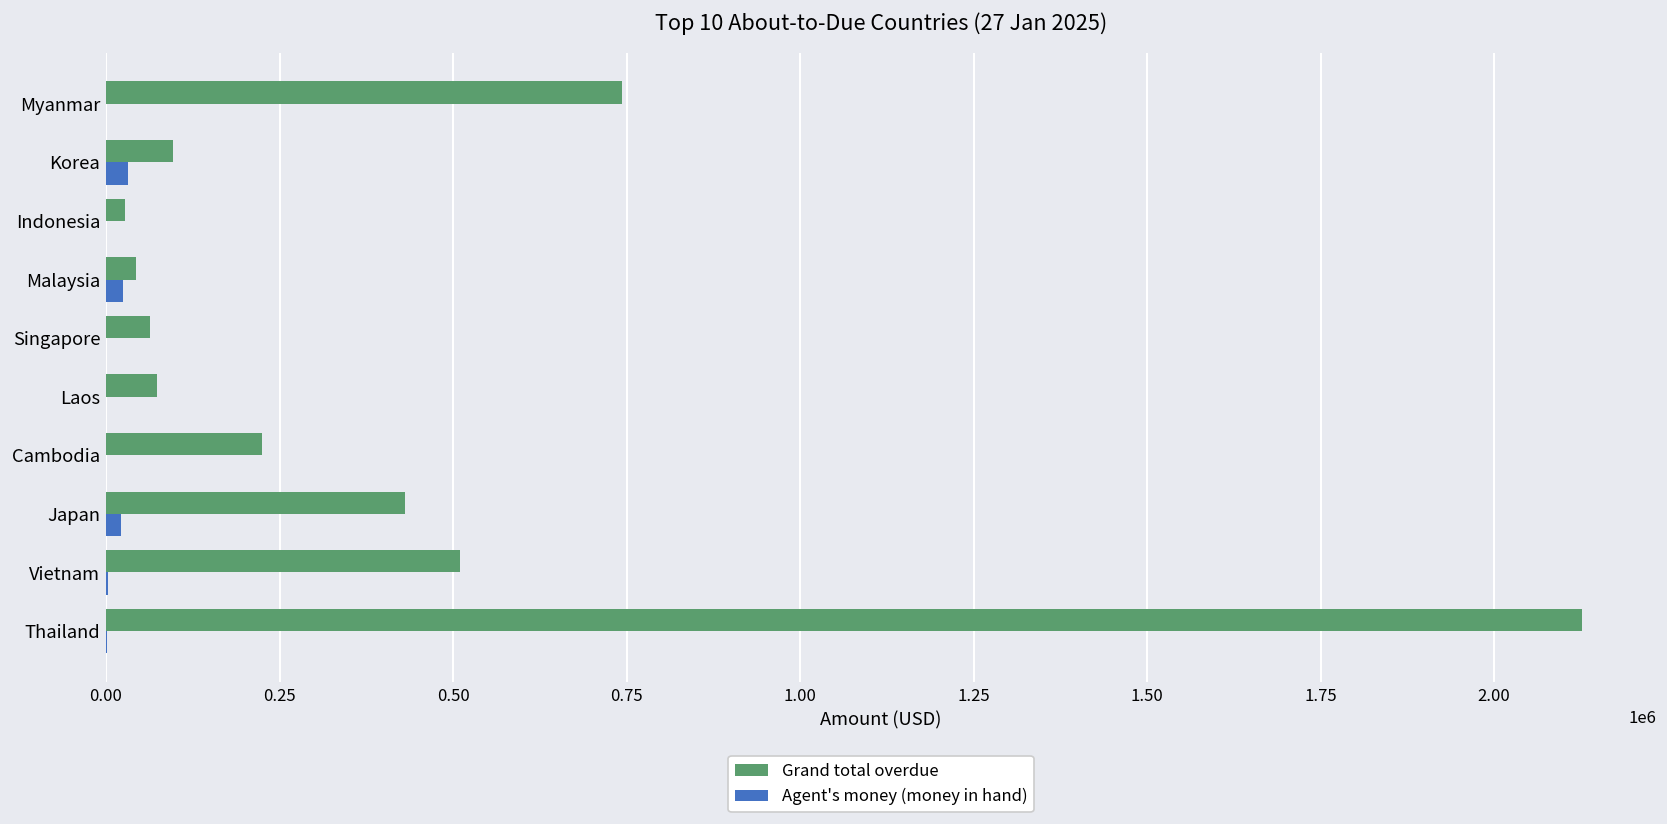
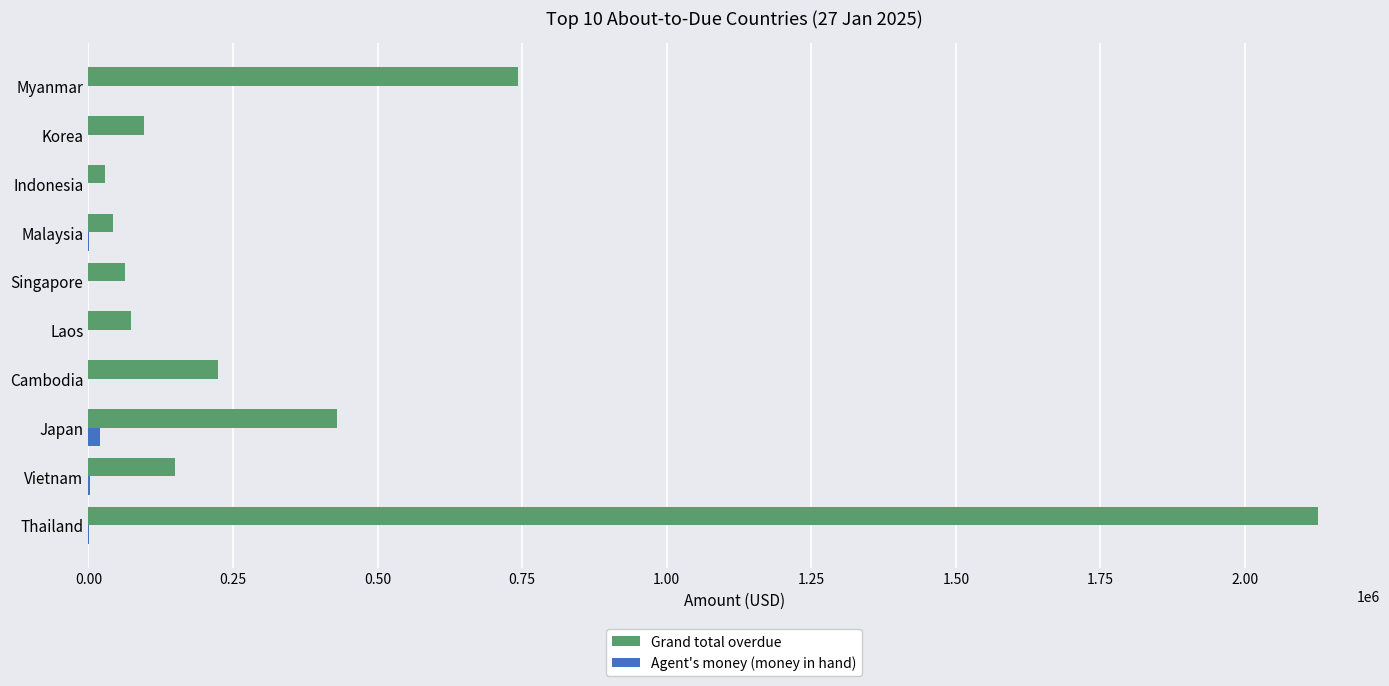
  {
    "Grand total overdue": {
      "Myanmar": 740000,
      "Korea": 100000,
      "Indonesia": 30000,
      "Malaysia": 40000,
      "Singapore": 60000,
      "Laos": 70000,
      "Cambodia": 220000,
      "Japan": 430000,
-     "Vietnam": 510000,
+     "Vietnam": 150000,
      "Thailand": 2130000
    },
    "Agent's money (money in hand)": {
      "Myanmar": 0,
-     "Korea": 30000,
-     "Malaysia": 20000,
+     "Korea": 0,
+     "Malaysia": 0,
      "Singapore": 0,
      "Laos": 0,
      "Cambodia": 0,
      "Japan": 20000
    }
  }
